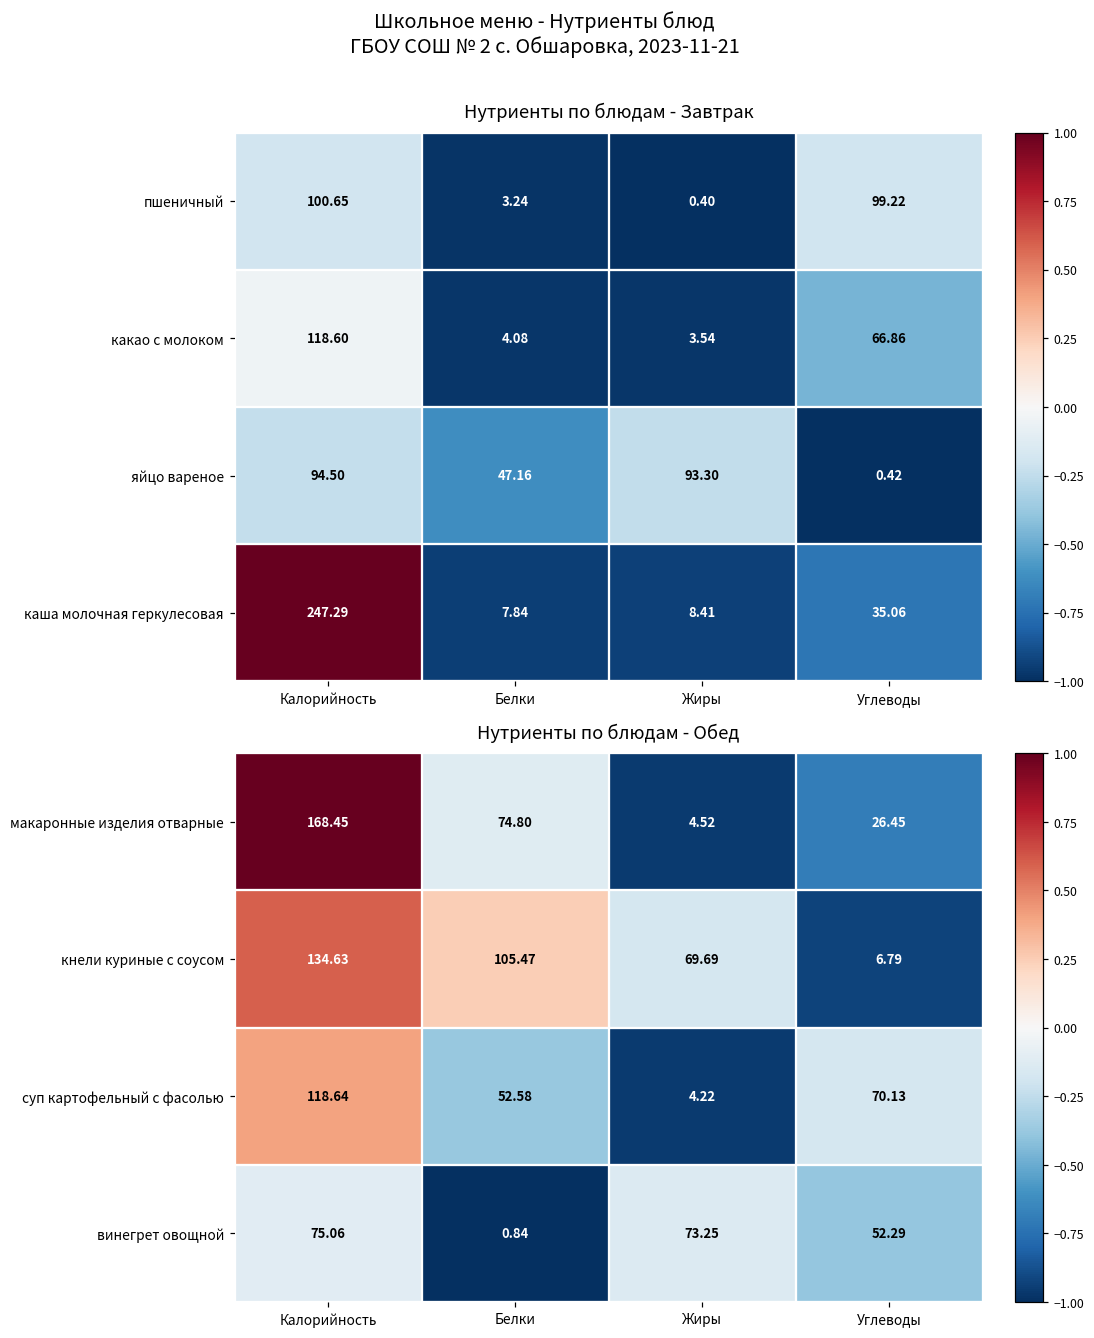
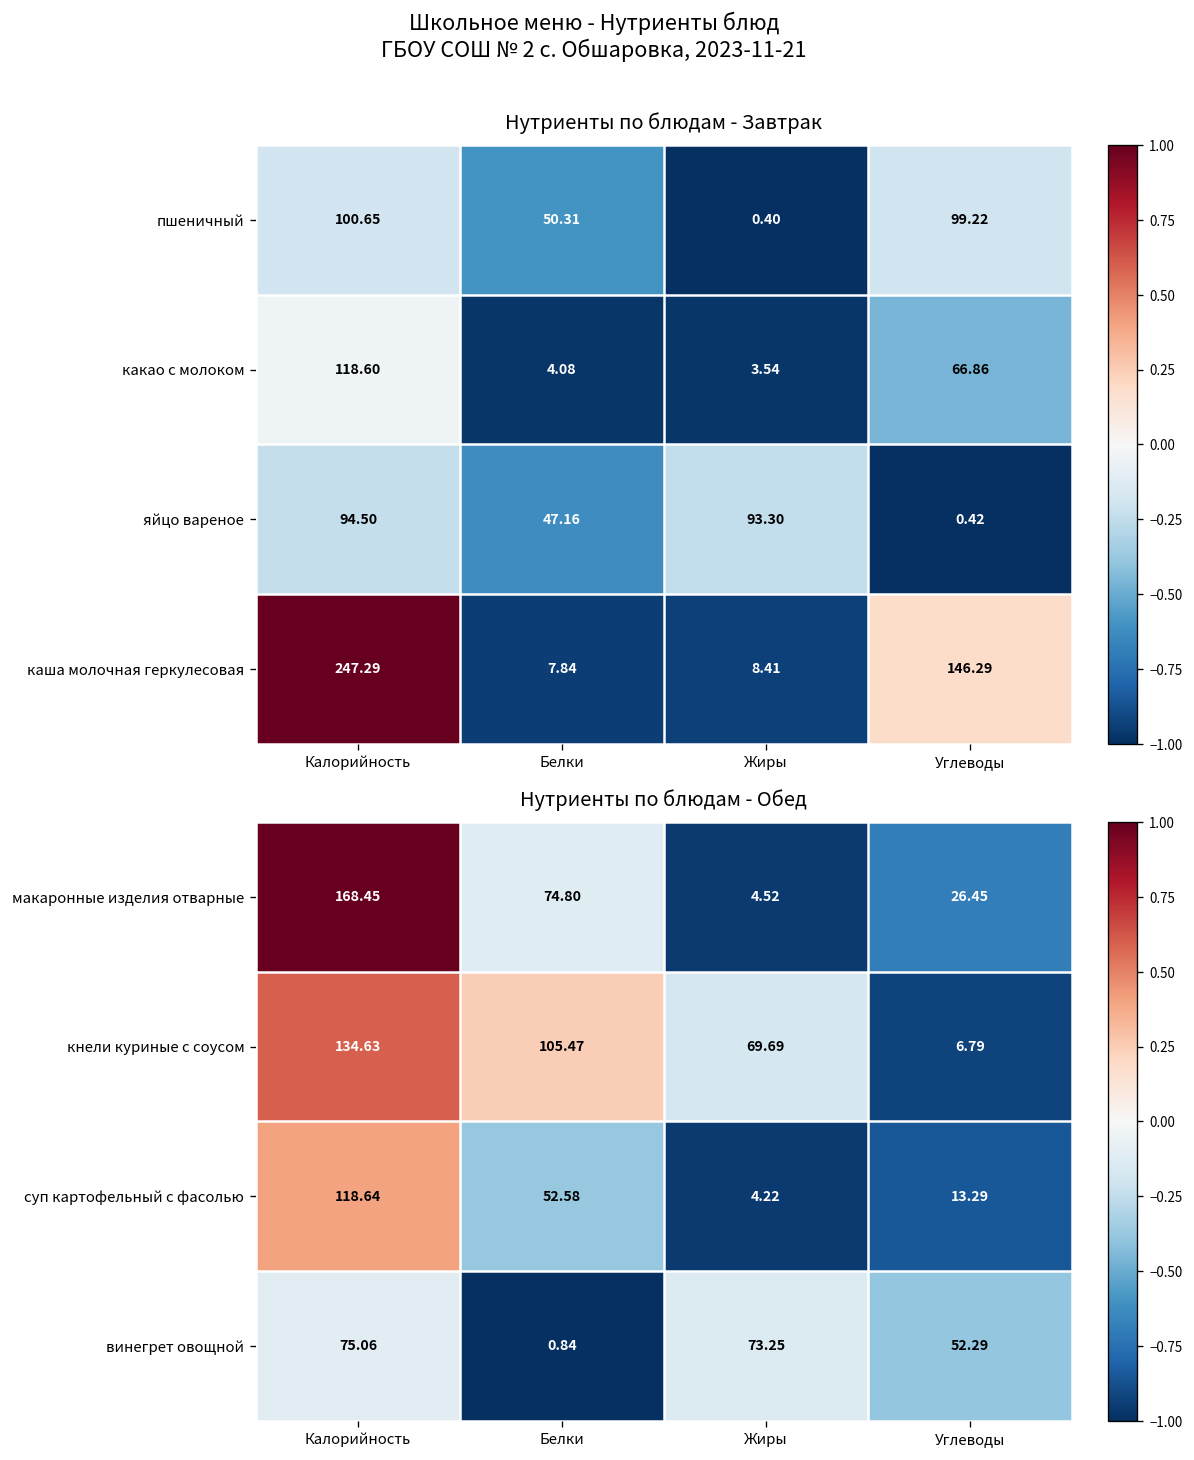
  {
    "Нутриенты по блюдам - Завтрак": {
      "пшеничный": {
        "Калорийность": 100.65,
-       "Белки": 3.24,
+       "Белки": 50.31,
        "Жиры": 0.40,
        "Углеводы": 99.22
      },
      "какао с молоком": {
        "Калорийность": 118.60,
        "Белки": 4.08,
        "Жиры": 3.54,
        "Углеводы": 66.86
      },
      "яйцо вареное": {
        "Калорийность": 94.50,
        "Белки": 47.16,
        "Жиры": 93.30,
        "Углеводы": 0.42
      },
      "каша молочная геркулесовая": {
        "Калорийность": 247.29,
        "Белки": 7.84,
        "Жиры": 8.41,
-       "Углеводы": 35.06
+       "Углеводы": 146.29
      }
    },
    "Нутриенты по блюдам - Обед": {
      "макаронные изделия отварные": {
        "Калорийность": 168.45,
        "Белки": 74.80,
        "Жиры": 4.52,
        "Углеводы": 26.45
      },
      "кнели куриные с соусом": {
        "Калорийность": 134.63,
        "Белки": 105.47,
        "Жиры": 69.69,
        "Углеводы": 6.79
      },
      "суп картофельный с фасолью": {
        "Калорийность": 118.64,
        "Белки": 52.58,
        "Жиры": 4.22,
-       "Углеводы": 70.13
+       "Углеводы": 13.29
      },
      "винегрет овощной": {
        "Калорийность": 75.06,
        "Белки": 0.84,
        "Жиры": 73.25,
        "Углеводы": 52.29
      }
    }
  }
